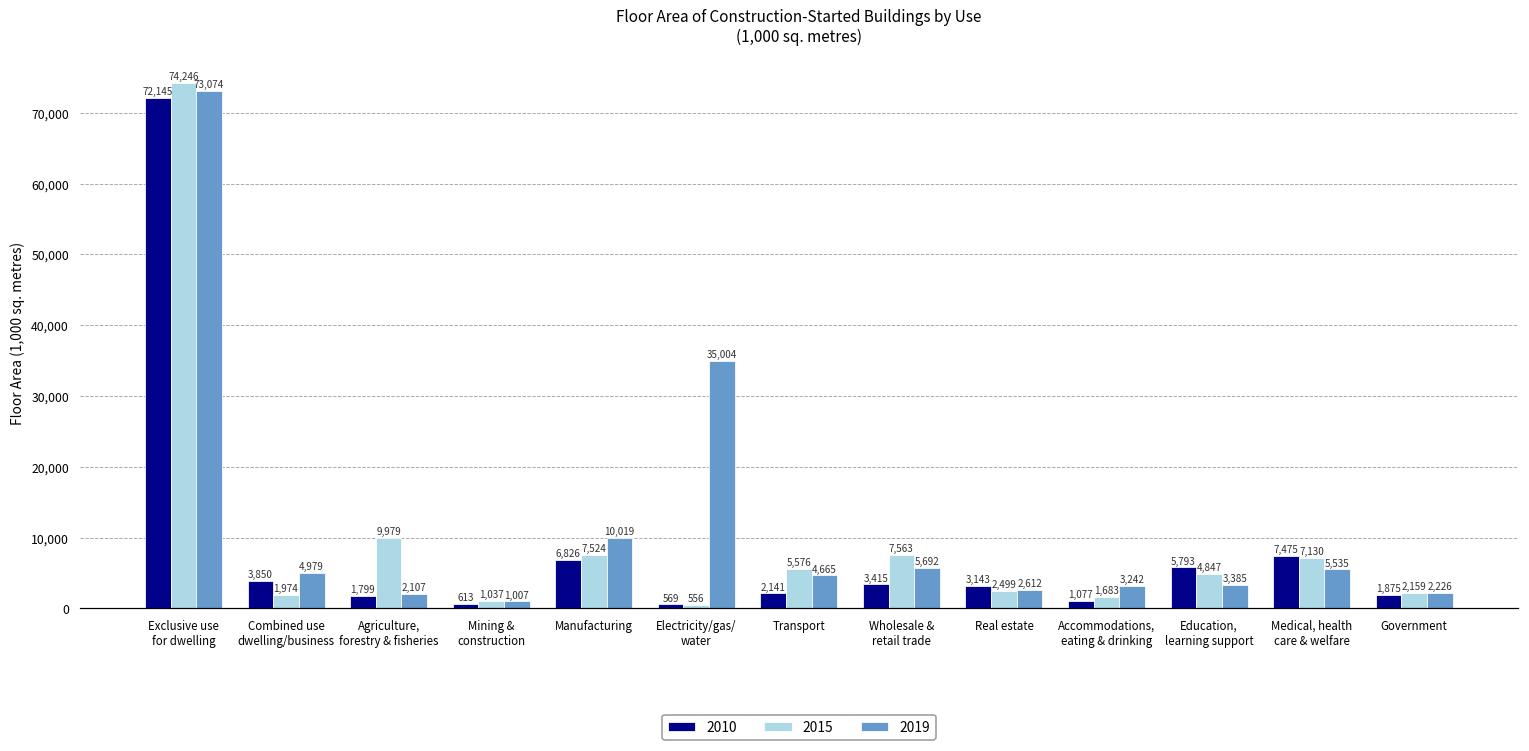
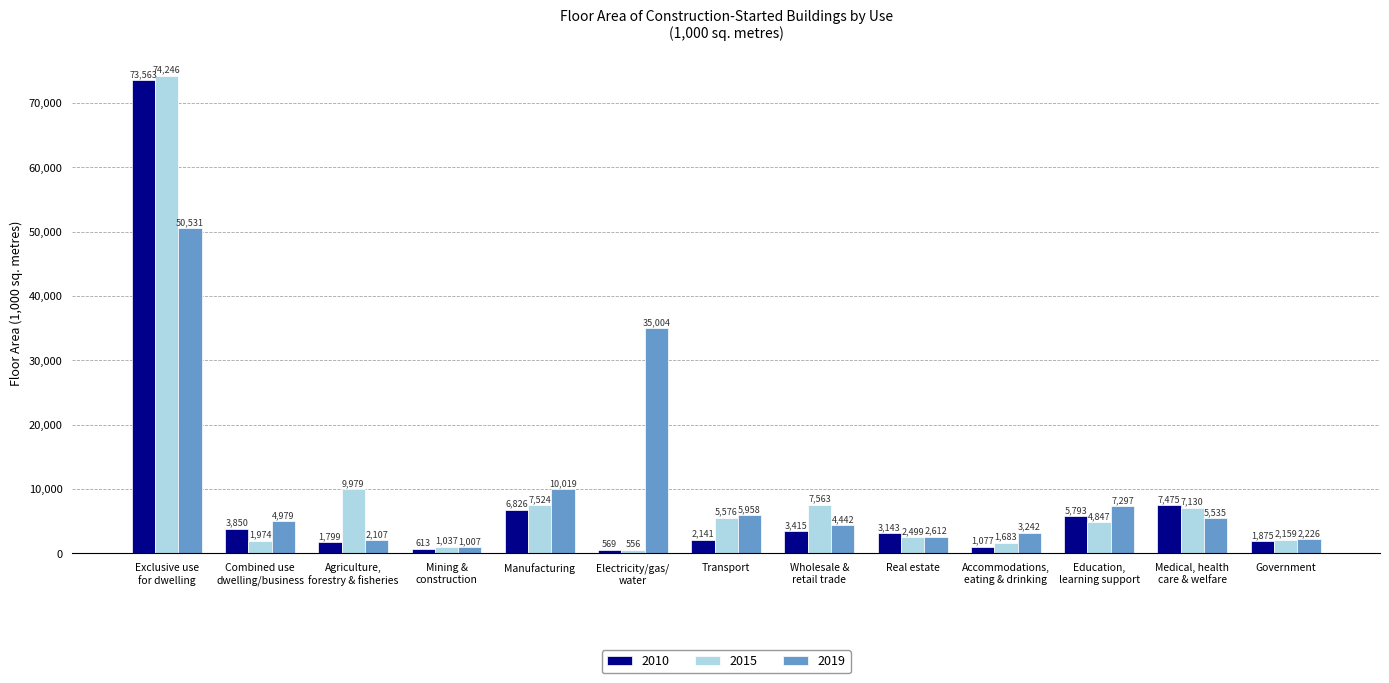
  {
    "2010": {
-     "Exclusive use for dwelling": "72,145",
+     "Exclusive use for dwelling": "73,563",
      "Combined use dwelling/business": "3,850",
      "Agriculture, forestry & fisheries": "1,799",
      "Mining & construction": "613",
      "Manufacturing": "6,826",
      "Electricity/gas/ water": "569",
      "Transport": "2,141",
      "Wholesale & retail trade": "3,415",
      "Real estate": "3,143",
      "Accommodations, eating & drinking": "1,077",
      "Education, learning support": "5,793",
      "Medical, health care & welfare": "7,475",
      "Government": "1,875"
    },
    "2015": {
      "Exclusive use for dwelling": "74,246",
      "Combined use dwelling/business": "1,974",
      "Agriculture, forestry & fisheries": "9,979",
      "Mining & construction": "1,037",
      "Manufacturing": "7,524",
      "Electricity/gas/ water": "556",
      "Transport": "5,576",
      "Wholesale & retail trade": "7,563",
      "Real estate": "2,499",
      "Accommodations, eating & drinking": "1,683",
      "Education, learning support": "4,847",
      "Medical, health care & welfare": "7,130",
      "Government": "2,159"
    },
    "2019": {
-     "Exclusive use for dwelling": "73,074",
+     "Exclusive use for dwelling": "50,531",
      "Combined use dwelling/business": "4,979",
      "Agriculture, forestry & fisheries": "2,107",
      "Mining & construction": "1,007",
      "Manufacturing": "10,019",
      "Electricity/gas/ water": "35,004",
-     "Transport": "4,665",
-     "Wholesale & retail trade": "5,692",
+     "Transport": "5,958",
+     "Wholesale & retail trade": "4,442",
      "Real estate": "2,612",
      "Accommodations, eating & drinking": "3,242",
-     "Education, learning support": "3,385",
+     "Education, learning support": "7,297",
      "Medical, health care & welfare": "5,535",
      "Government": "2,226"
    }
  }
